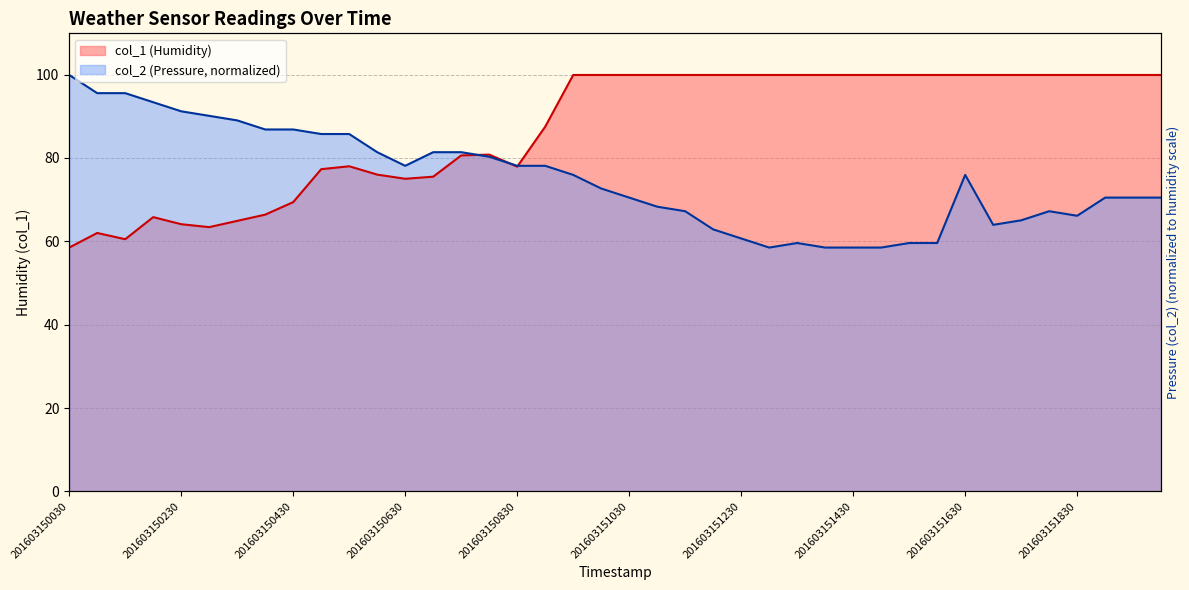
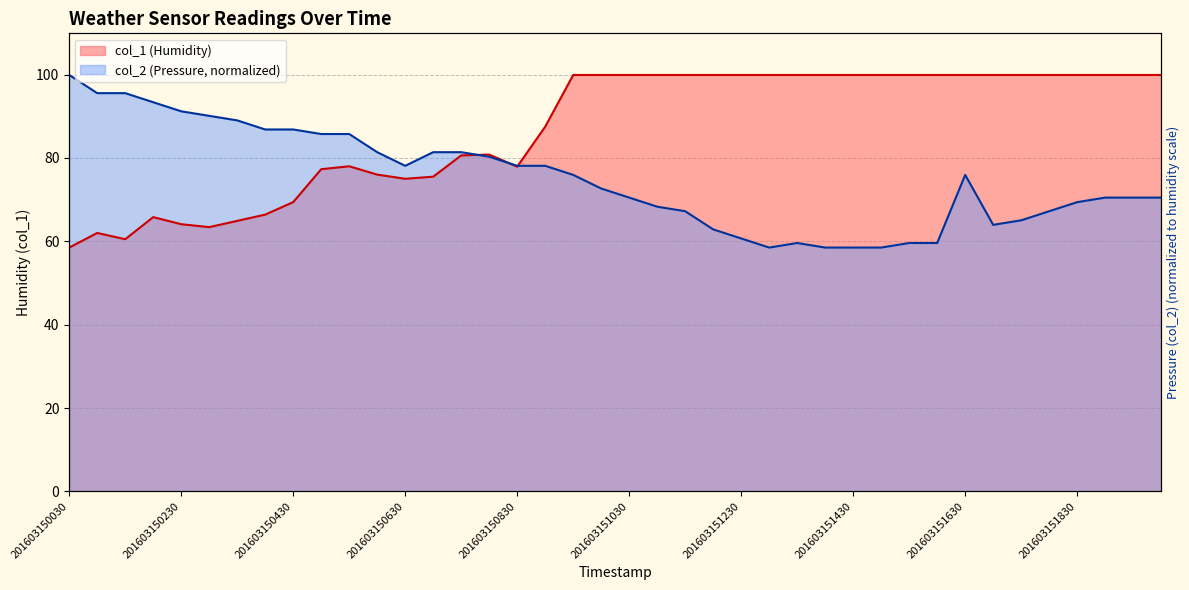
  {
    "col_1 (Humidity)": {
      "201603150030": 59,
      "201603150230": 64,
      "201603150430": 69,
      "201603150630": 75,
      "201603151030": 100,
      "201603151230": 100,
      "201603151430": 100,
      "201603151630": 100,
      "201603151830": 100
    },
    "col_2 (Pressure, normalized)": {
      "201603150030": 100,
      "201603150230": 91,
      "201603150430": 87,
      "201603150630": 78,
      "201603151030": 70,
      "201603151230": 61,
      "201603151430": 59,
      "201603151630": 76,
-     "201603151830": 66
+     "201603151830": 69
    }
  }
